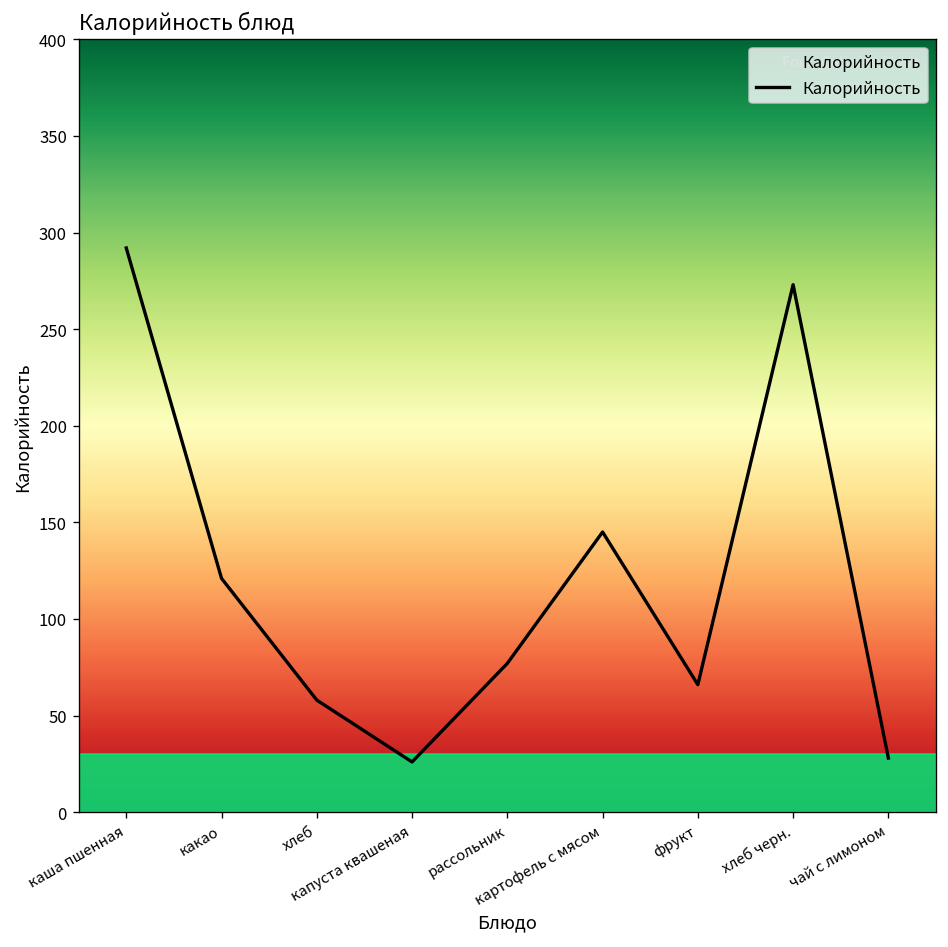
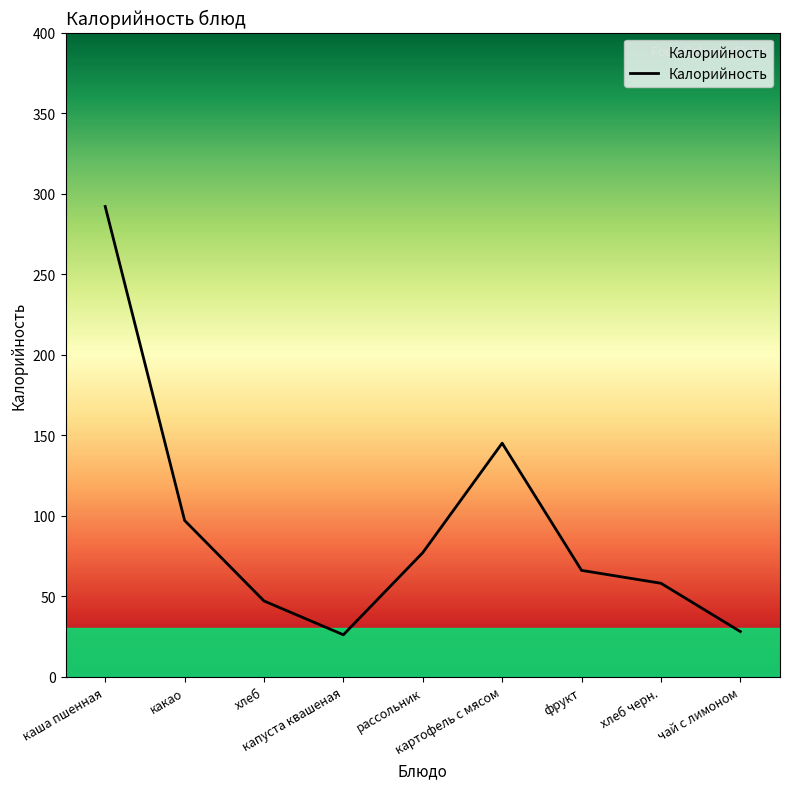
  {
    "каша пшенная": 292,
-   "какао": 121,
-   "хлеб": 58,
+   "какао": 97,
+   "хлеб": 47,
    "рассольник": 77,
    "картофель с мясом": 145,
    "фрукт": 66,
-   "хлеб черн.": 273
+   "хлеб черн.": 58
  }
